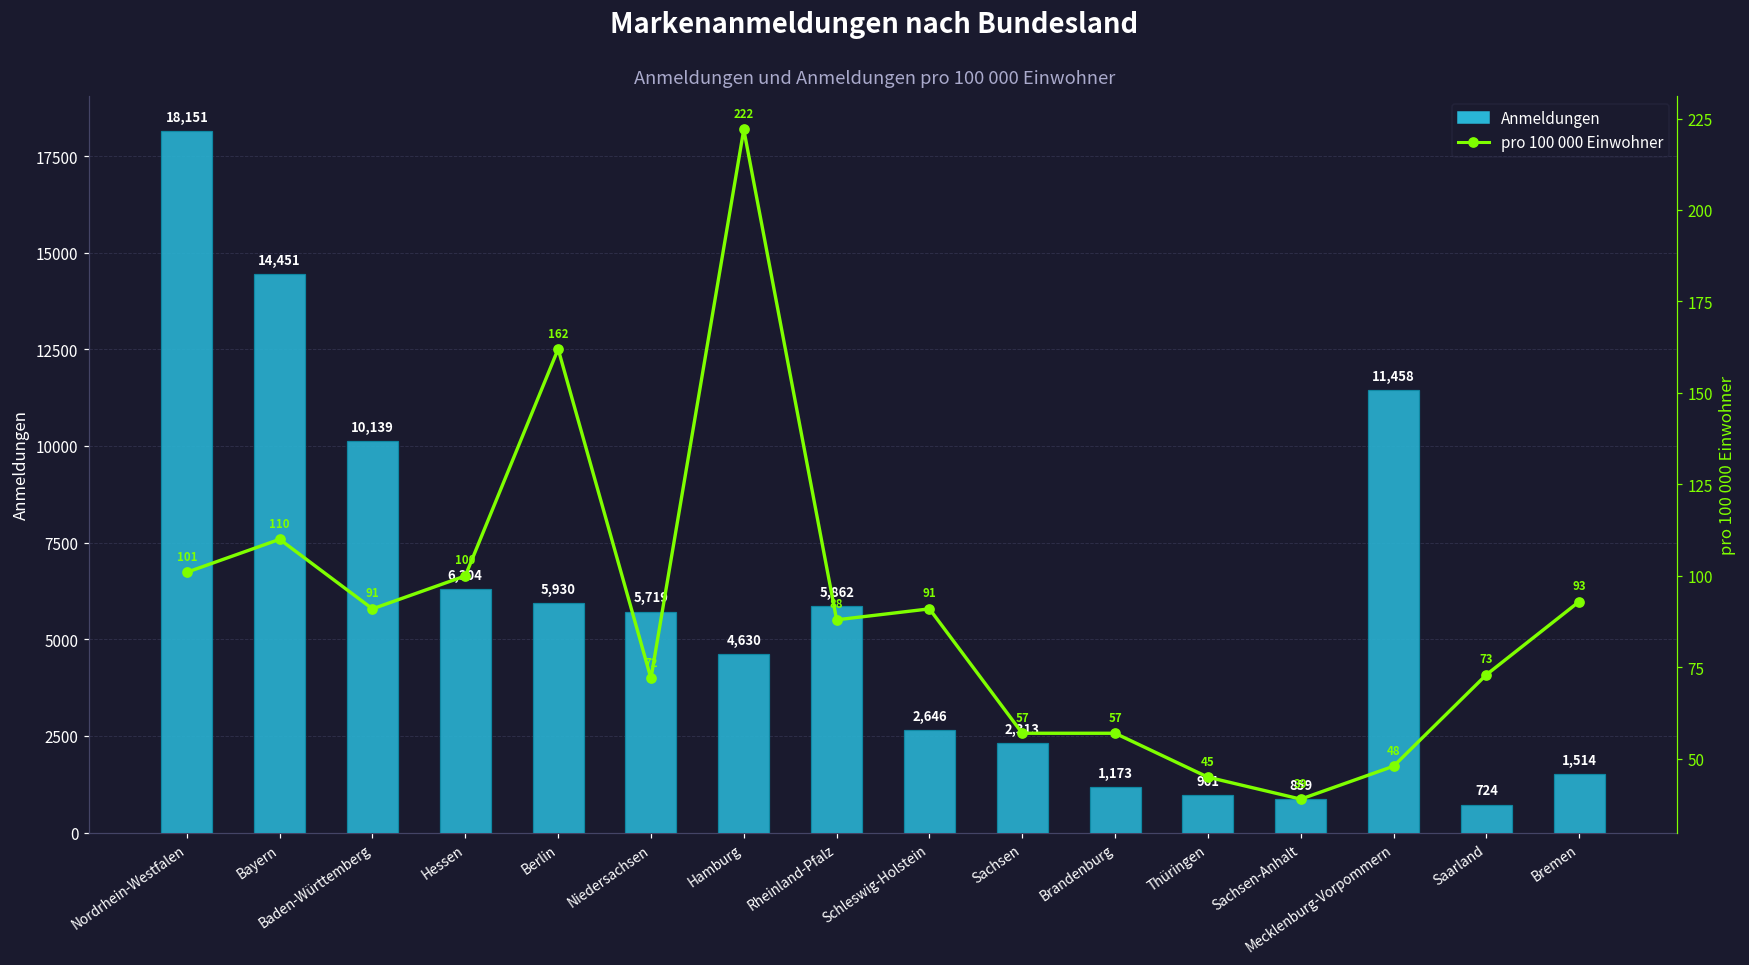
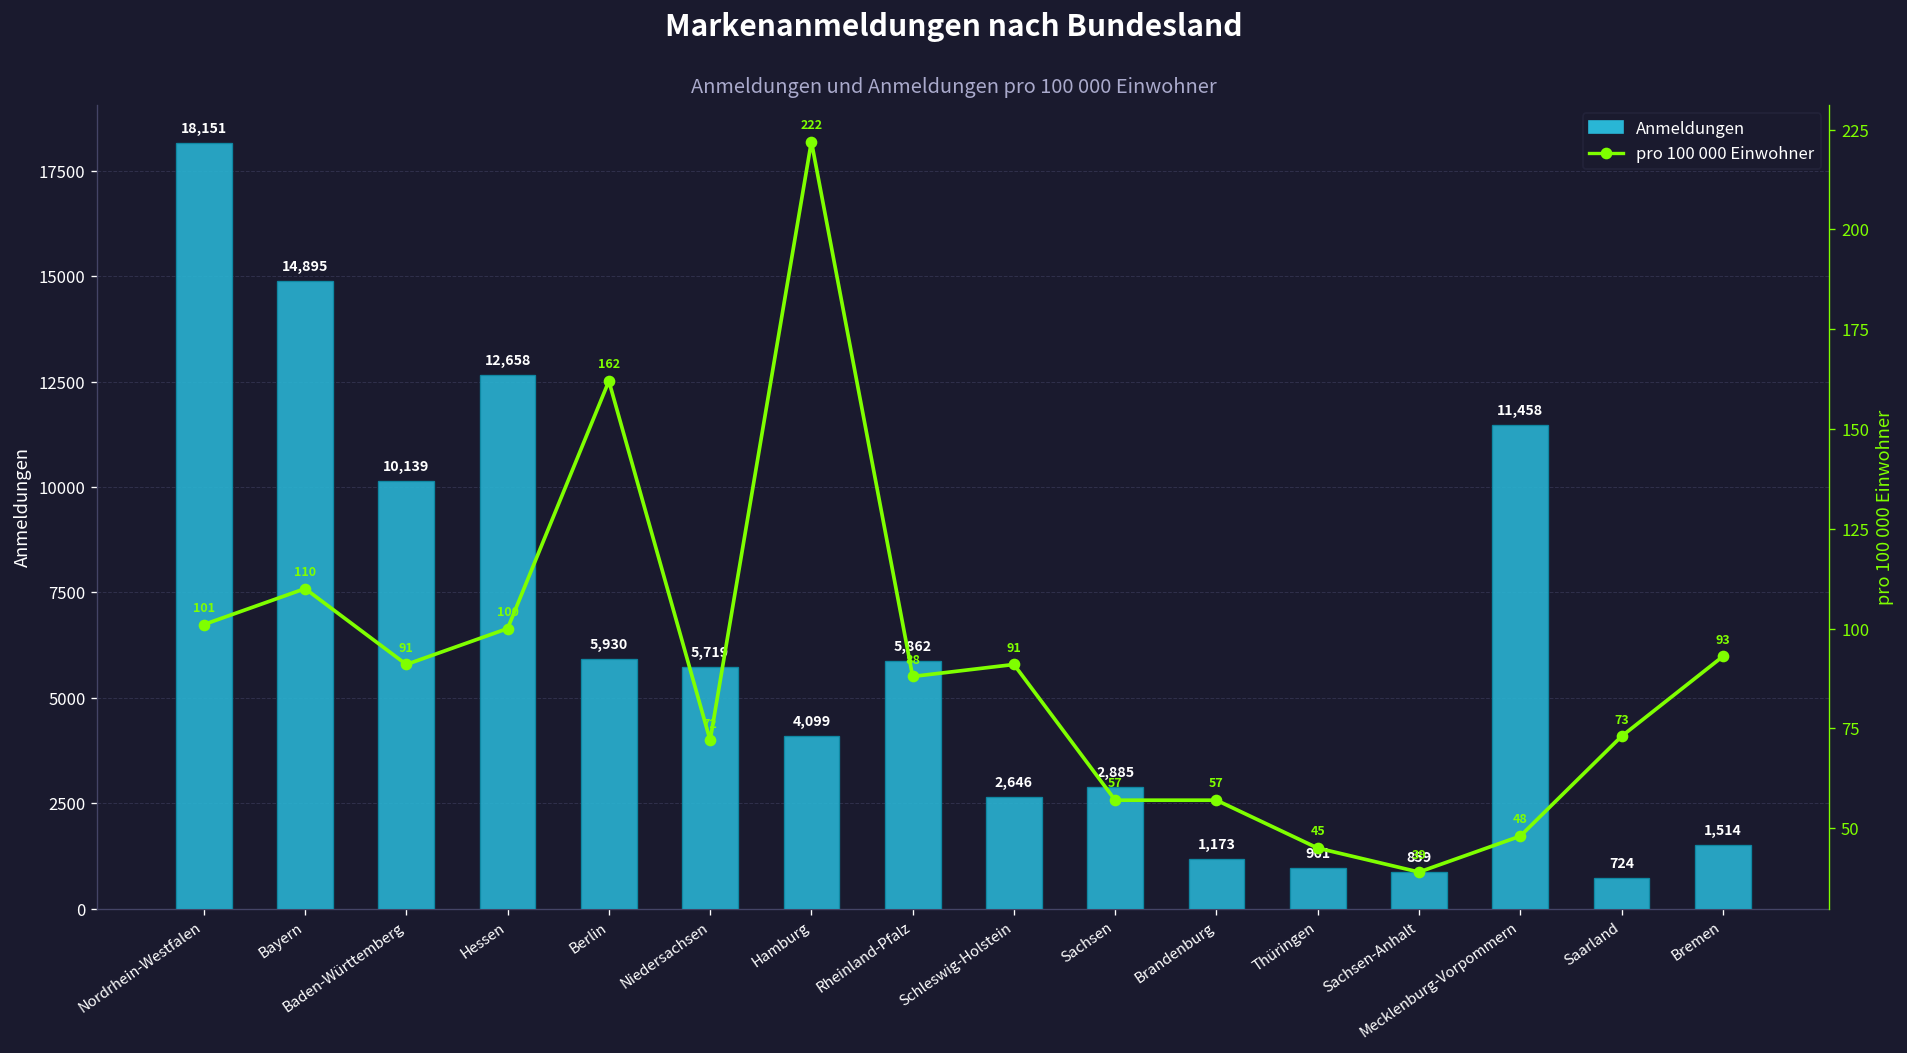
  {
    "Anmeldungen": {
      "Nordrhein-Westfalen": "18,151",
-     "Bayern": "14,451",
+     "Bayern": "14,895",
      "Baden-Württemberg": "10,139",
-     "Hessen": "6,304",
+     "Hessen": "12,658",
      "Berlin": "5,930",
      "Niedersachsen": "5,719",
-     "Hamburg": "4,630",
+     "Hamburg": "4,099",
      "Rheinland-Pfalz": "5,862",
      "Schleswig-Holstein": "2,646",
-     "Sachsen": "2,313",
+     "Sachsen": "2,885",
      "Brandenburg": "1,173",
      "Mecklenburg-Vorpommern": "11,458",
      "Saarland": "724",
      "Bremen": "1,514"
    }
  }
